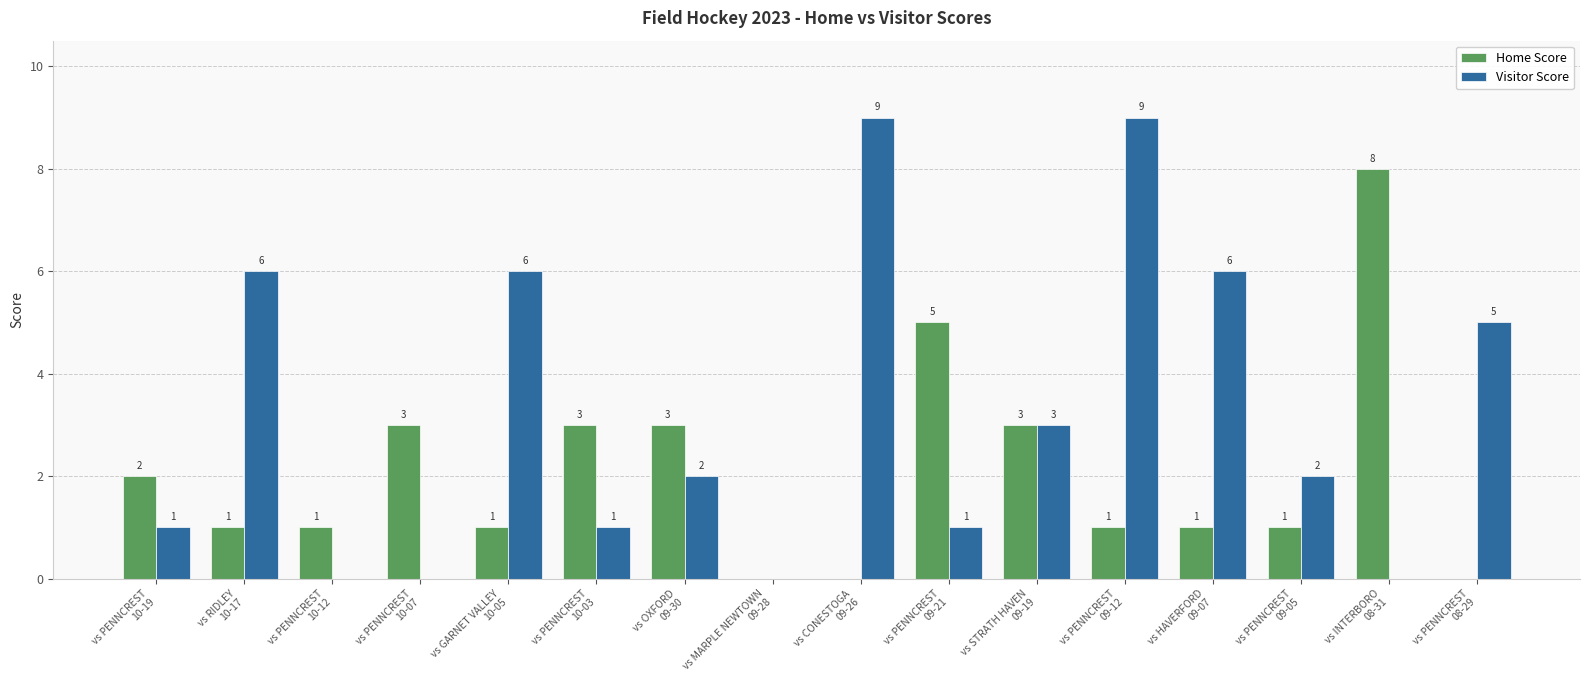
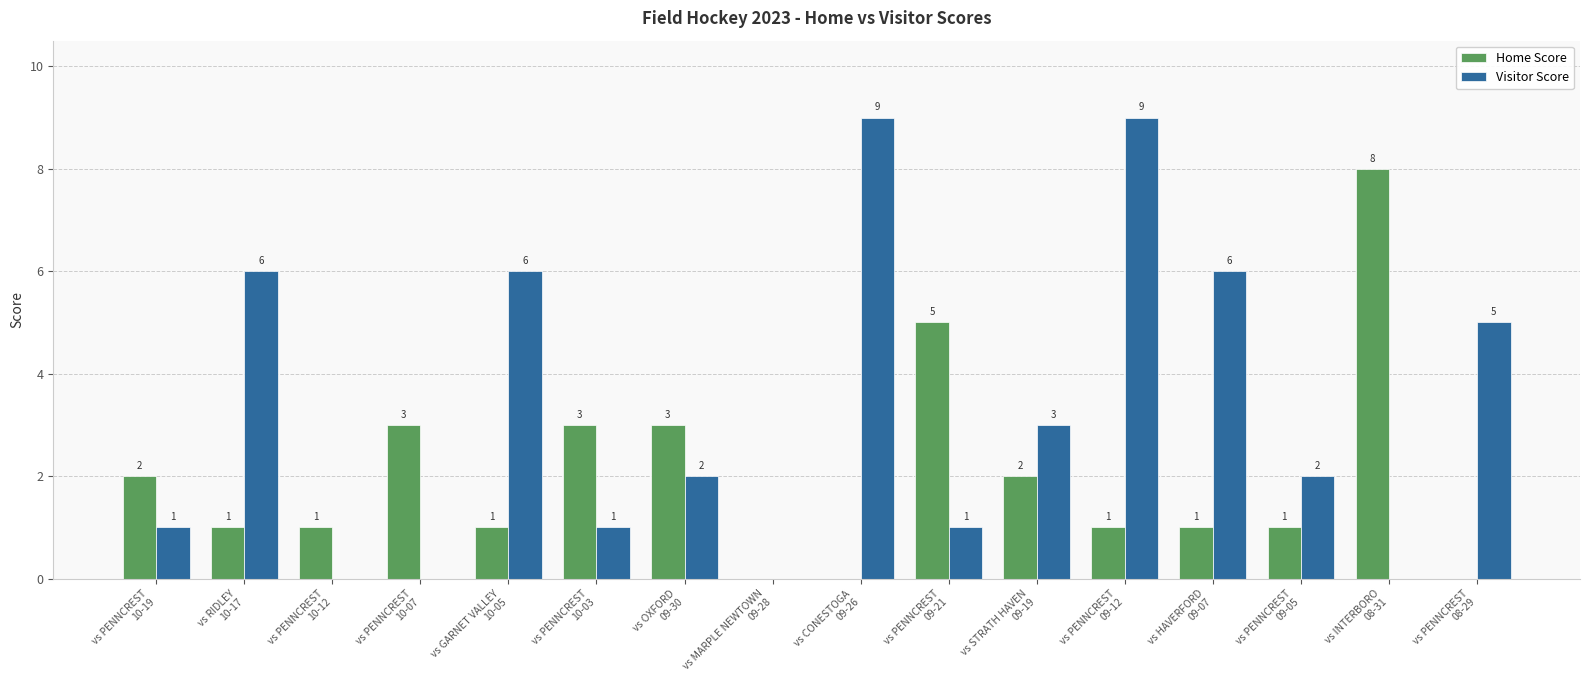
  {
    "Home Score": {
      "vs PENNCREST 10-19": 2,
      "vs RIDLEY 10-17": 1,
      "vs PENNCREST 10-12": 1,
      "vs PENNCREST 10-07": 3,
      "vs GARNET VALLEY 10-05": 1,
      "vs PENNCREST 10-03": 3,
      "vs OXFORD 09-30": 3,
      "vs PENNCREST 09-21": 5,
-     "vs STRATH HAVEN 09-19": 3,
+     "vs STRATH HAVEN 09-19": 2,
      "vs PENNCREST 09-12": 1,
      "vs HAVERFORD 09-07": 1,
      "vs PENNCREST 09-05": 1,
      "vs INTERBORO 08-31": 8
    },
    "Visitor Score": {
      "vs PENNCREST 10-19": 1,
      "vs RIDLEY 10-17": 6,
      "vs GARNET VALLEY 10-05": 6,
      "vs PENNCREST 10-03": 1,
      "vs OXFORD 09-30": 2,
      "vs CONESTOGA 09-26": 9,
      "vs PENNCREST 09-21": 1,
      "vs STRATH HAVEN 09-19": 3,
      "vs PENNCREST 09-12": 9,
      "vs HAVERFORD 09-07": 6,
      "vs PENNCREST 09-05": 2,
      "vs PENNCREST 08-29": 5
    }
  }
